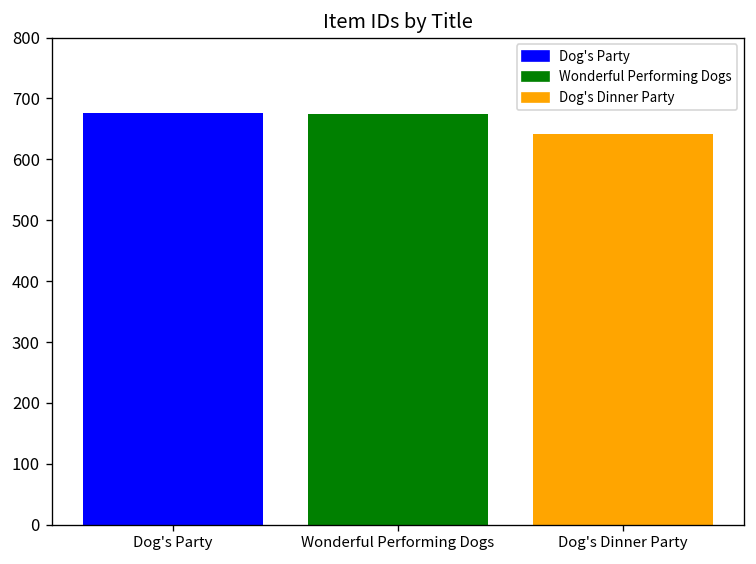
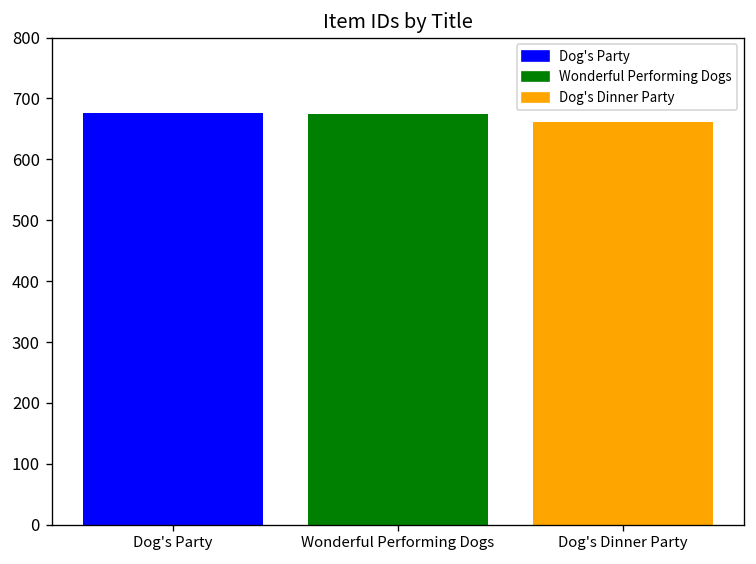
  {
    "Dog's Party": 680,
    "Wonderful Performing Dogs": 680,
-   "Dog's Dinner Party": 640
+   "Dog's Dinner Party": 660
  }
